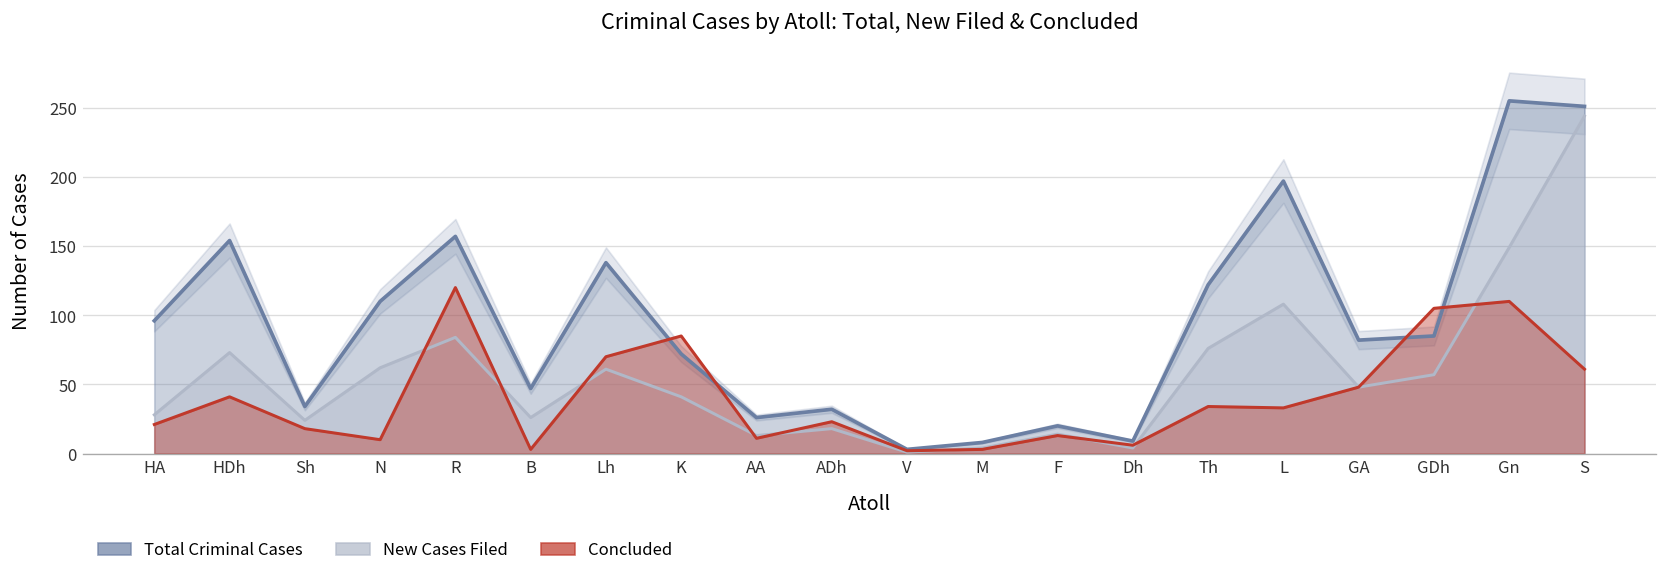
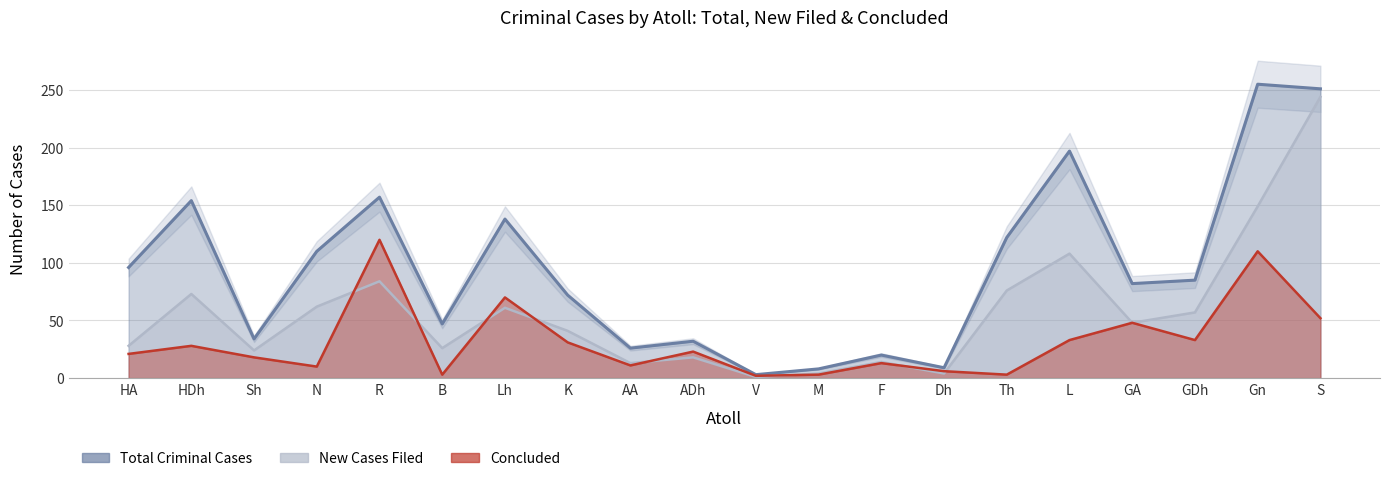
  {
    "Concluded": {
      "HA": 21,
-     "HDh": 41,
+     "HDh": 28,
      "Sh": 18,
      "N": 10,
      "R": 120,
      "B": 3,
      "Lh": 70,
-     "K": 85,
+     "K": 31,
      "ADh": 23,
-     "Th": 34,
+     "Th": 3,
      "L": 33,
-     "GDh": 105,
+     "GDh": 33,
      "Gn": 110,
-     "S": 61
+     "S": 52
    }
  }
